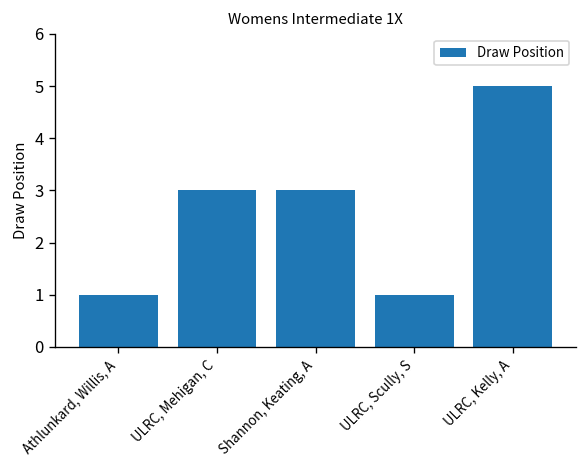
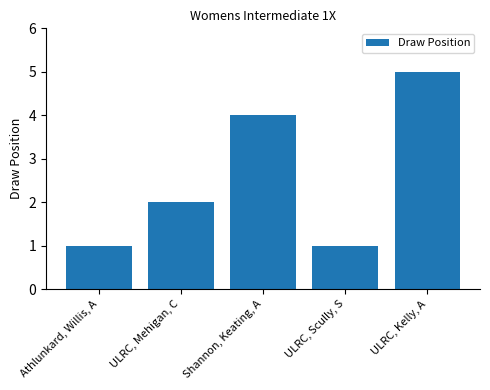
  {
    "Athlunkard, Willis, A": 1,
-   "ULRC, Mehigan, C": 3,
-   "Shannon, Keating, A": 3,
+   "ULRC, Mehigan, C": 2,
+   "Shannon, Keating, A": 4,
    "ULRC, Scully, S": 1,
    "ULRC, Kelly, A": 5
  }
